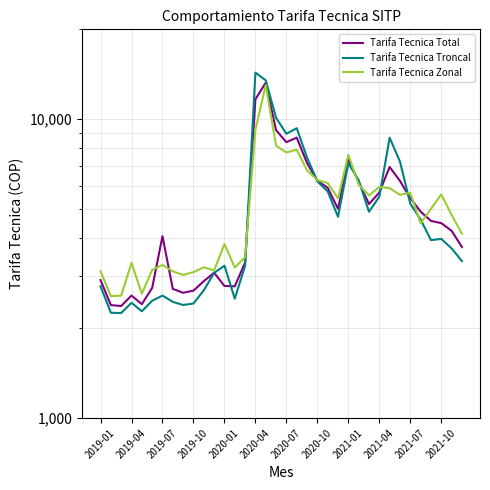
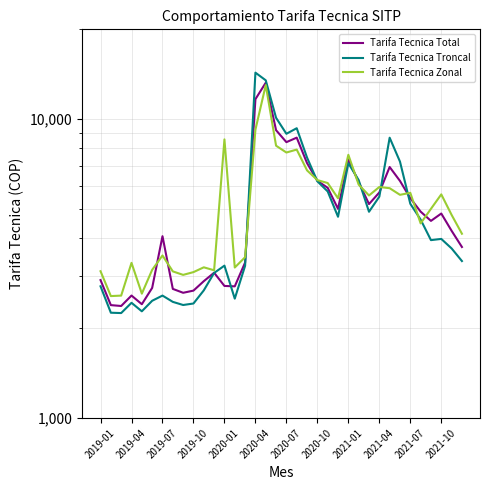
  {
    "Tarifa Tecnica Total": {
      "2019-01": "2,900",
      "2019-04": "2,600",
      "2019-07": "4,100",
      "2019-10": "2,700",
      "2020-01": "2,800",
      "2020-04": "11,700",
      "2020-07": "8,400",
      "2021-01": "7,300",
      "2021-04": "5,700",
      "2021-07": "5,400",
-     "2021-10": "4,500"
+     "2021-10": "4,800"
    },
    "Tarifa Tecnica Troncal": {
      "2019-01": "2,800",
      "2019-04": "2,400",
      "2019-07": "2,600",
      "2019-10": "2,400",
      "2020-01": "3,200",
      "2020-04": "14,000",
      "2020-07": "8,900",
      "2021-01": "7,100",
      "2021-04": "5,500",
      "2021-07": "5,200",
      "2021-10": "4,000"
    },
    "Tarifa Tecnica Zonal": {
      "2019-01": "3,100",
      "2019-04": "3,300",
-     "2019-07": "3,300",
+     "2019-07": "3,500",
      "2019-10": "3,100",
-     "2020-01": "3,800",
+     "2020-01": "8,600",
      "2020-04": "9,200",
      "2020-07": "7,700",
      "2021-01": "7,600",
      "2021-04": "5,900",
      "2021-07": "5,700",
      "2021-10": "5,600"
    }
  }
